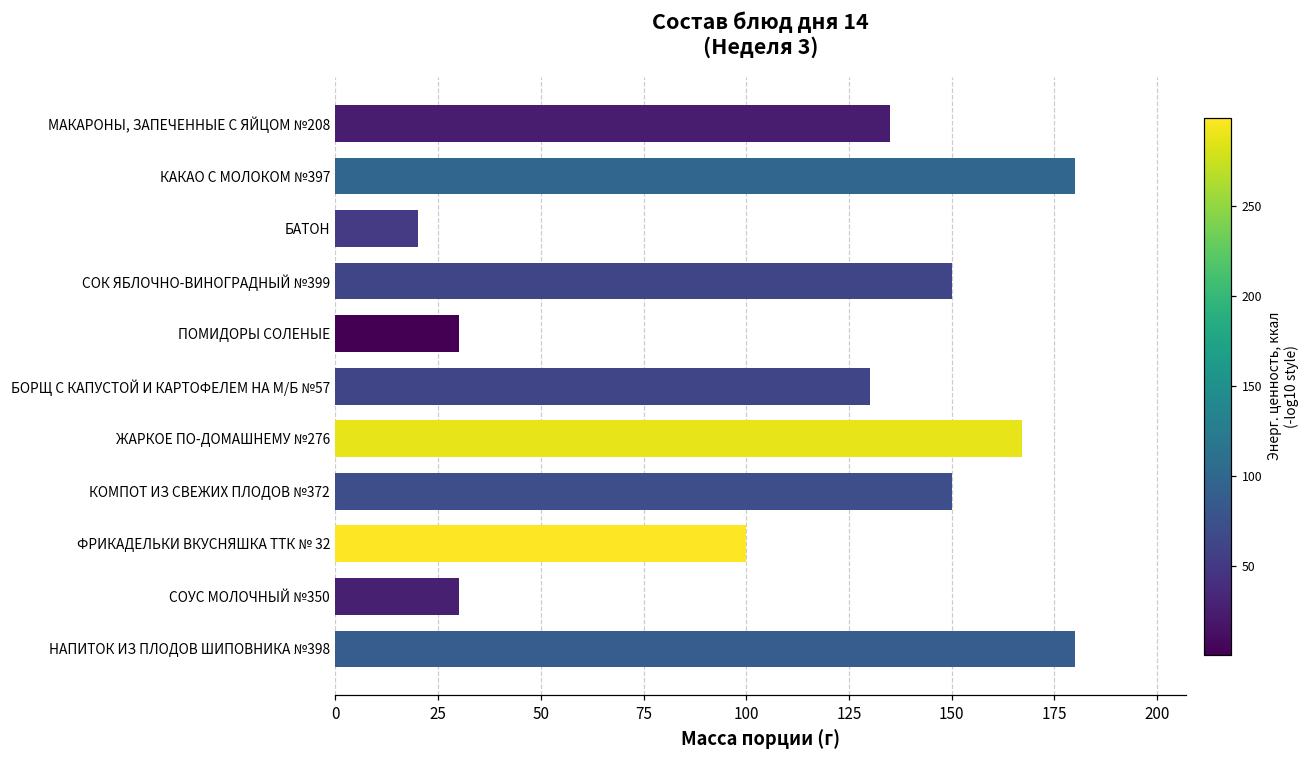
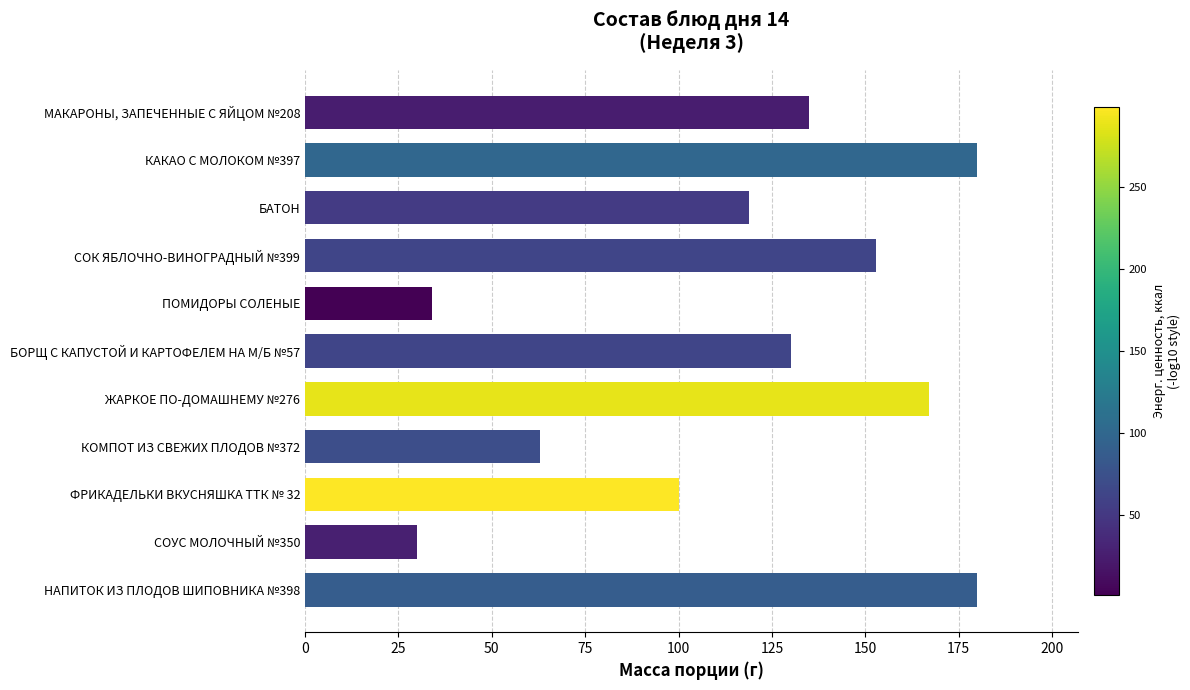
  {
    "МАКАРОНЫ, ЗАПЕЧЕННЫЕ С ЯЙЦОМ №208": 135,
    "КАКАО С МОЛОКОМ №397": 180,
-   "БАТОН": 20,
-   "СОК ЯБЛОЧНО-ВИНОГРАДНЫЙ №399": 150,
-   "ПОМИДОРЫ СОЛЕНЫЕ": 30,
+   "БАТОН": 119,
+   "СОК ЯБЛОЧНО-ВИНОГРАДНЫЙ №399": 153,
+   "ПОМИДОРЫ СОЛЕНЫЕ": 34,
    "БОРЩ С КАПУСТОЙ И КАРТОФЕЛЕМ НА М/Б №57": 130,
    "ЖАРКОЕ ПО-ДОМАШНЕМУ №276": 167,
-   "КОМПОТ ИЗ СВЕЖИХ ПЛОДОВ №372": 150,
+   "КОМПОТ ИЗ СВЕЖИХ ПЛОДОВ №372": 63,
    "ФРИКАДЕЛЬКИ ВКУСНЯШКА ТТК № 32": 100,
    "СОУС МОЛОЧНЫЙ №350": 30,
    "НАПИТОК ИЗ ПЛОДОВ ШИПОВНИКА №398": 180
  }
